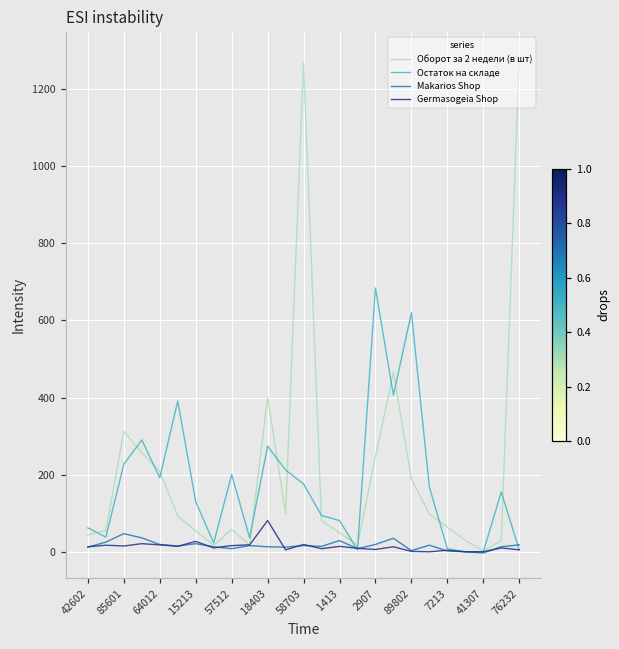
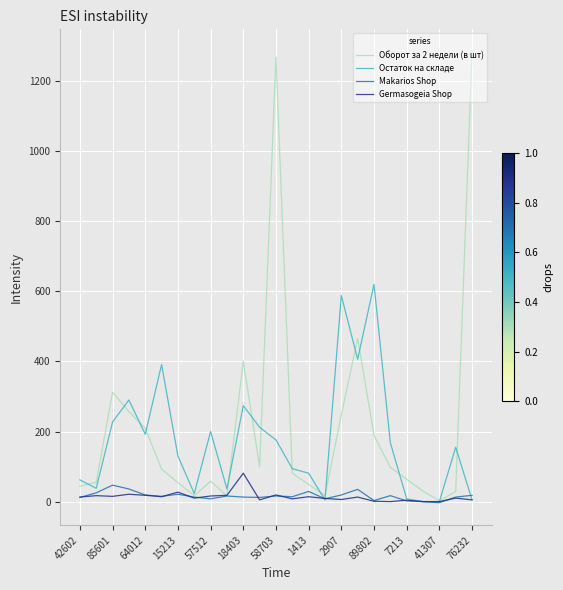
  {
    "Оборот за 2 недели (в шт)": {
      "42602": 40,
      "85601": 310,
      "64012": 210,
      "15213": 50,
      "57512": 60,
      "18403": 400,
      "58703": 1270,
      "1413": 50,
      "2907": 250,
      "89802": 190,
      "7213": 60
    },
    "Остаток на складе": {
      "42602": 60,
      "85601": 230,
      "64012": 190,
      "15213": 130,
      "57512": 200,
      "18403": 270,
      "58703": 180,
      "1413": 80,
-     "2907": 680,
+     "2907": 590,
      "89802": 620
    },
    "Makarios Shop": {
      "85601": 50,
      "57512": 10,
      "18403": 10,
      "1413": 30,
      "2907": 20,
      "76232": 20
    },
    "Germasogeia Shop": {
      "85601": 20,
      "57512": 20,
      "18403": 80,
      "1413": 10,
      "2907": 10
    }
  }
